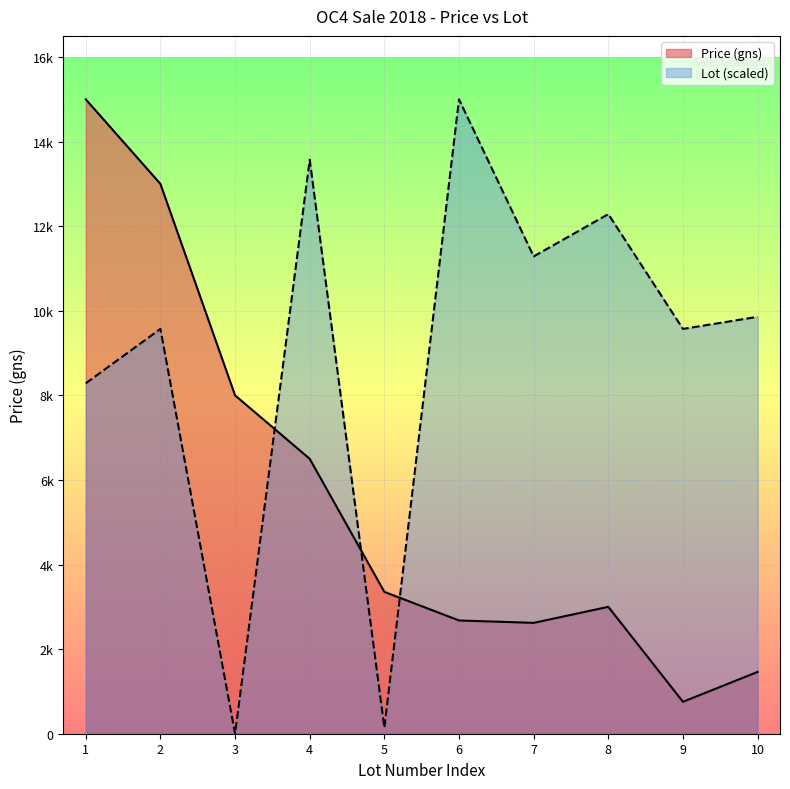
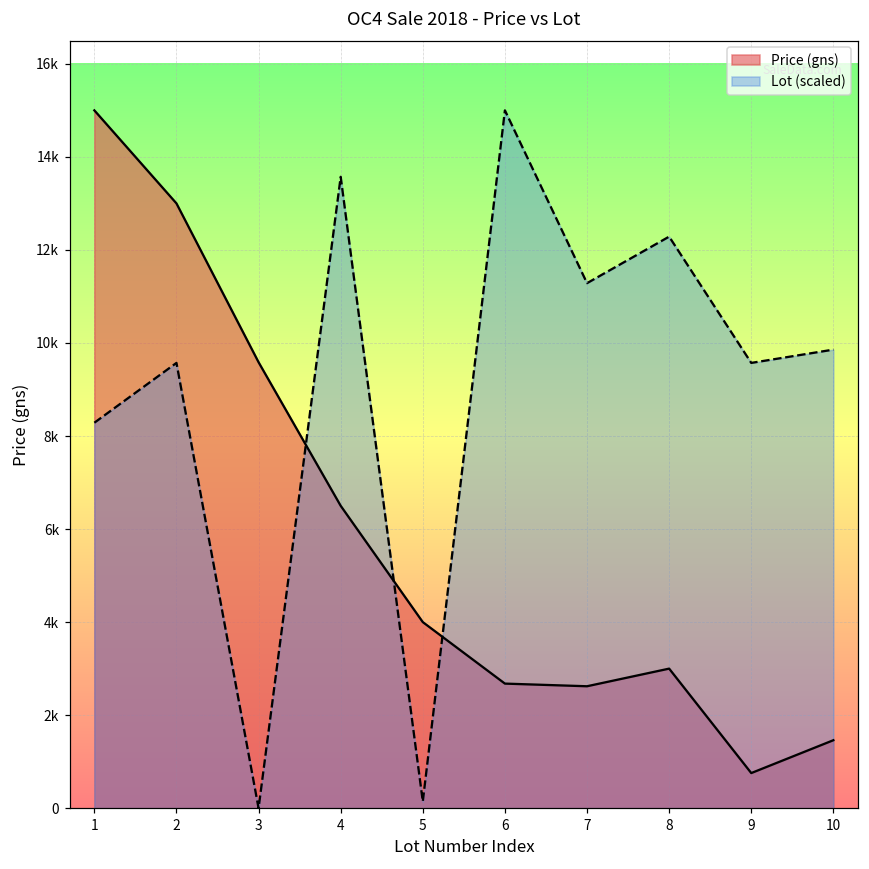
  {
    "Price (gns)": {
      "1": 15000,
      "2": 13000,
-     "3": 8000,
+     "3": 9600,
      "4": 6500,
-     "5": 3400,
+     "5": 4000,
      "6": 2700,
      "7": 2600,
      "8": 3000,
      "9": 800,
      "10": 1500
    },
    "Lot (scaled)": {
      "1": 8300,
      "2": 9600,
      "3": 0,
      "4": 13600,
      "5": 100,
      "6": 15000,
      "7": 11300,
      "8": 12300,
      "9": 9600,
      "10": 9900
    }
  }
